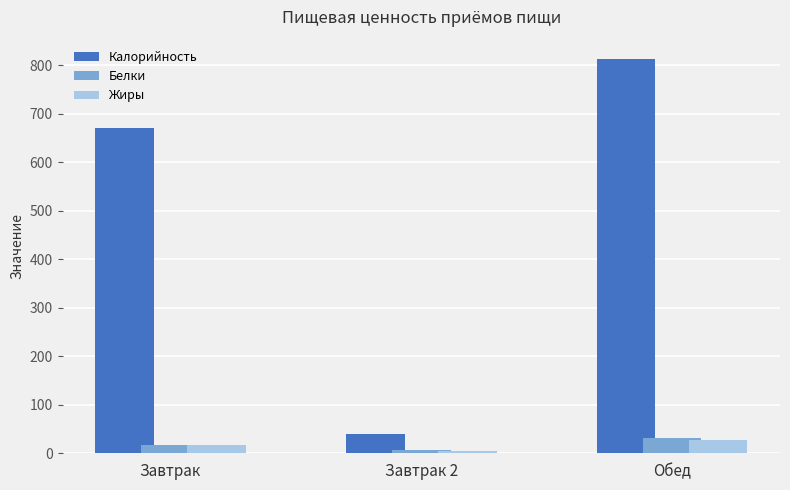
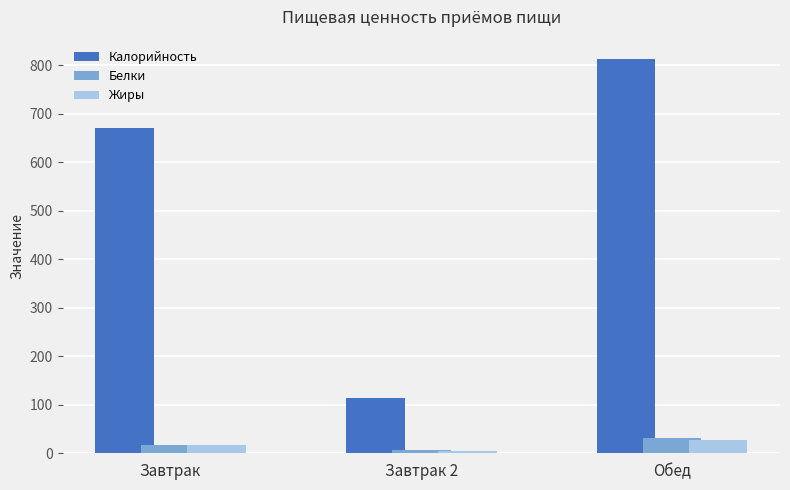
  {
    "Калорийность": {
      "Завтрак": 670,
-     "Завтрак 2": 40,
+     "Завтрак 2": 110,
      "Обед": 810
    }
  }
